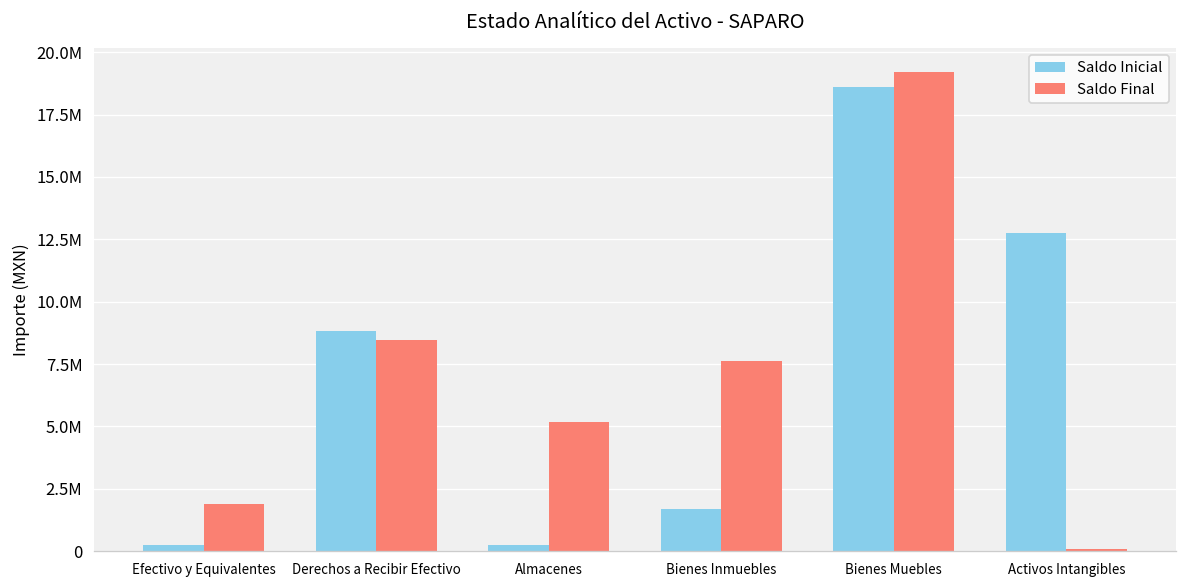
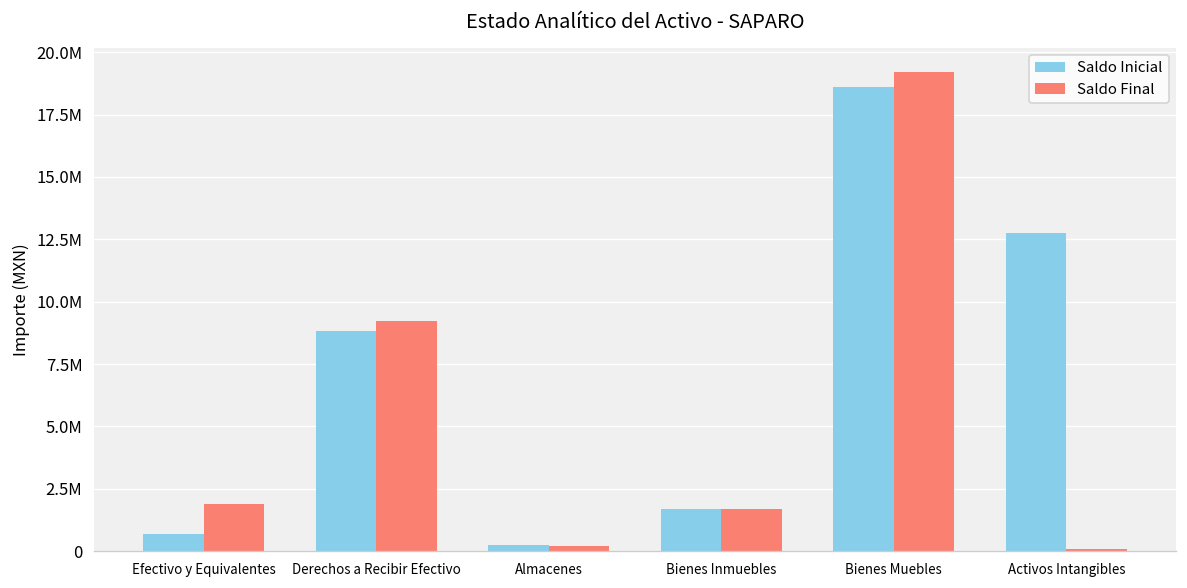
  {
    "Saldo Inicial": {
-     "Efectivo y Equivalentes": 300000,
+     "Efectivo y Equivalentes": 700000,
      "Derechos a Recibir Efectivo": 8800000,
      "Almacenes": 200000,
      "Bienes Inmuebles": 1700000,
      "Bienes Muebles": 18600000,
      "Activos Intangibles": 12800000
    },
    "Saldo Final": {
      "Efectivo y Equivalentes": 1900000,
-     "Derechos a Recibir Efectivo": 8500000,
-     "Almacenes": 5200000,
-     "Bienes Inmuebles": 7600000,
+     "Derechos a Recibir Efectivo": 9200000,
+     "Almacenes": 200000,
+     "Bienes Inmuebles": 1700000,
      "Bienes Muebles": 19200000
    }
  }
